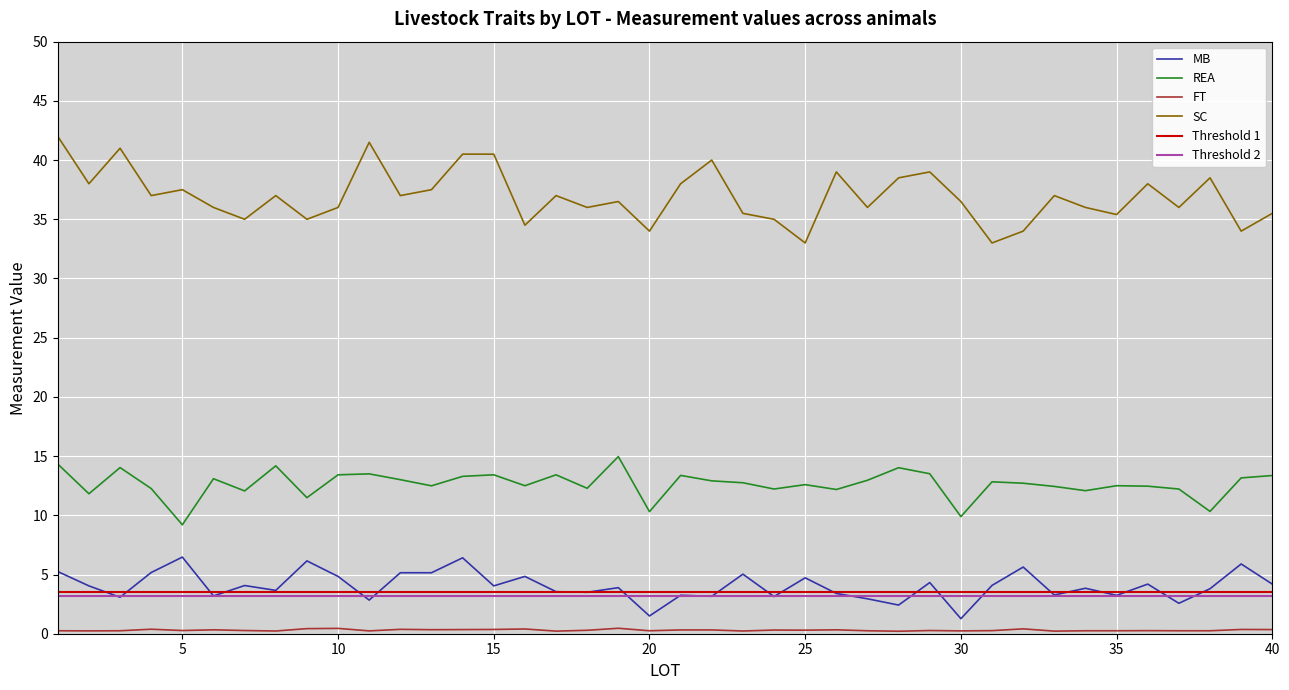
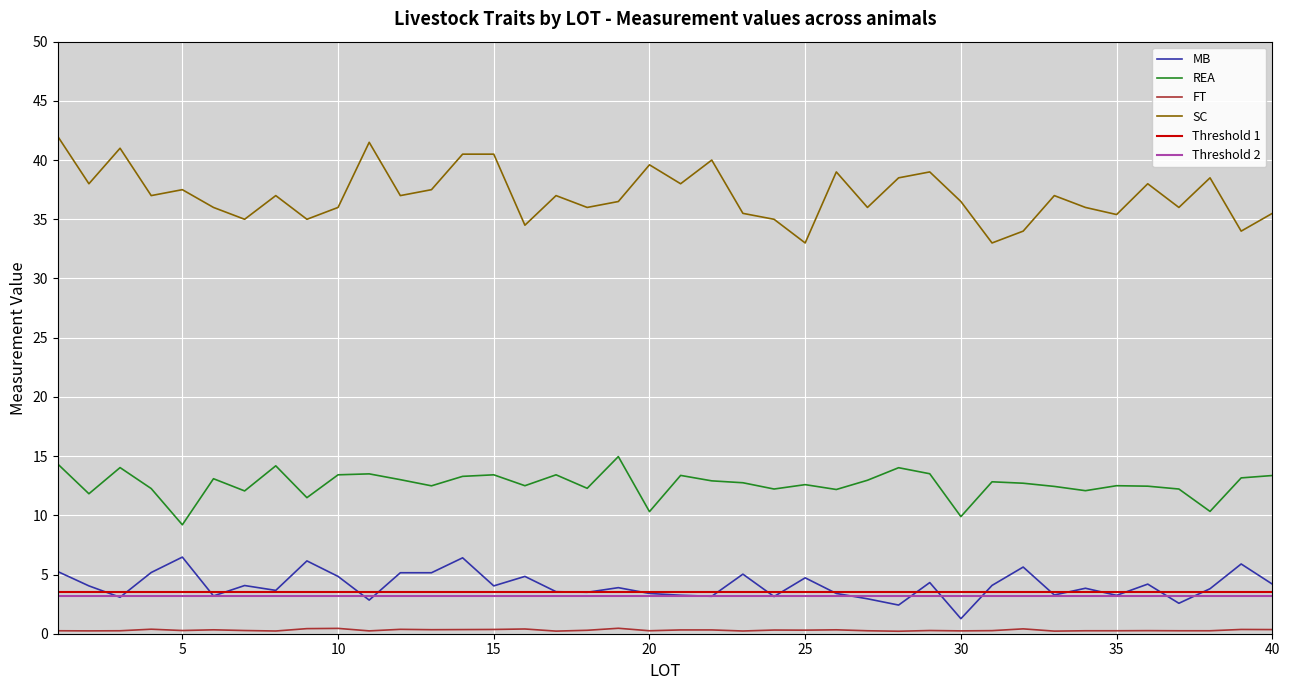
  {
    "MB": {
      "5": 6.5,
      "10": 4.8,
      "15": 4.0,
-     "20": 1.5,
+     "20": 3.4,
      "25": 4.7,
      "30": 1.3,
      "35": 3.2,
      "40": 4.2
    },
    "REA": {
      "5": 9.2,
      "10": 13.4,
      "15": 13.4,
      "20": 10.3,
      "25": 12.6,
      "30": 9.9,
      "35": 12.5,
      "40": 13.4
    },
    "FT": {
      "5": 0.3,
      "10": 0.5,
      "15": 0.4,
      "20": 0.3,
      "25": 0.3,
      "30": 0.2,
      "35": 0.3,
      "40": 0.4
    },
    "SC": {
      "5": 37.5,
      "10": 36.0,
      "15": 40.5,
-     "20": 34.0,
+     "20": 39.6,
      "25": 33.0,
      "30": 36.5,
      "35": 35.4,
      "40": 35.5
    }
  }
